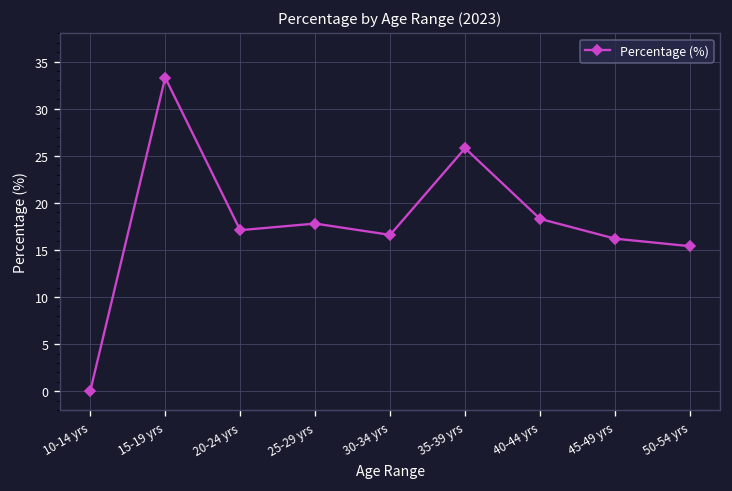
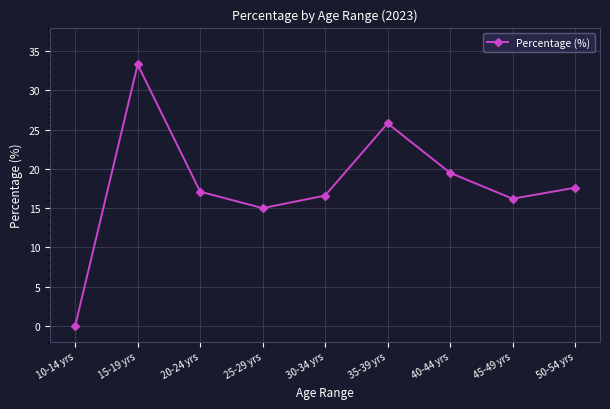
  {
    "10-14 yrs": 0,
    "15-19 yrs": 33,
    "20-24 yrs": 17,
-   "25-29 yrs": 18,
+   "25-29 yrs": 15,
    "30-34 yrs": 17,
    "35-39 yrs": 26,
-   "40-44 yrs": 18,
+   "40-44 yrs": 20,
    "45-49 yrs": 16,
-   "50-54 yrs": 15
+   "50-54 yrs": 18
  }
